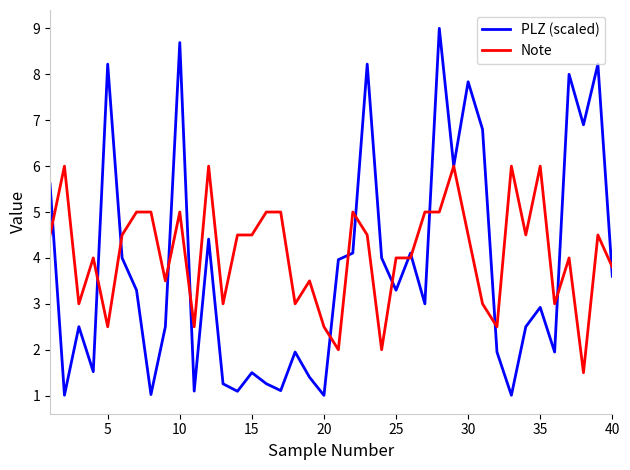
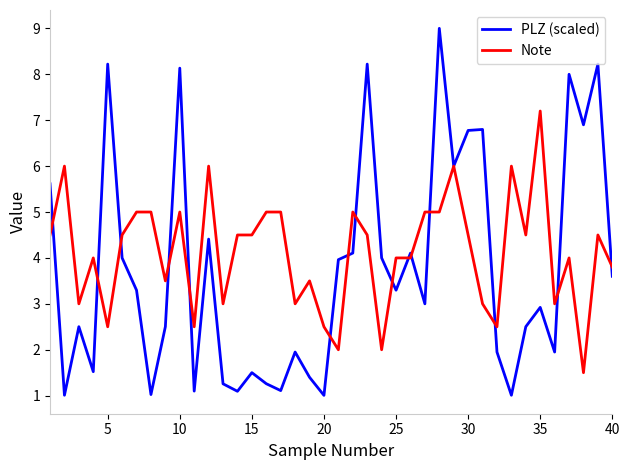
  {
    "PLZ (scaled)": {
      "5": 8.2,
-     "10": 8.7,
+     "10": 8.1,
      "15": 1.5,
      "20": 1.0,
      "25": 3.3,
-     "30": 7.8,
+     "30": 6.8,
      "35": 2.9,
      "40": 3.6
    },
    "Note": {
      "5": 2.5,
      "10": 5.0,
      "15": 4.5,
      "20": 2.5,
      "25": 4.0,
      "30": 4.5,
-     "35": 6.0,
+     "35": 7.2,
      "40": 3.8
    }
  }
